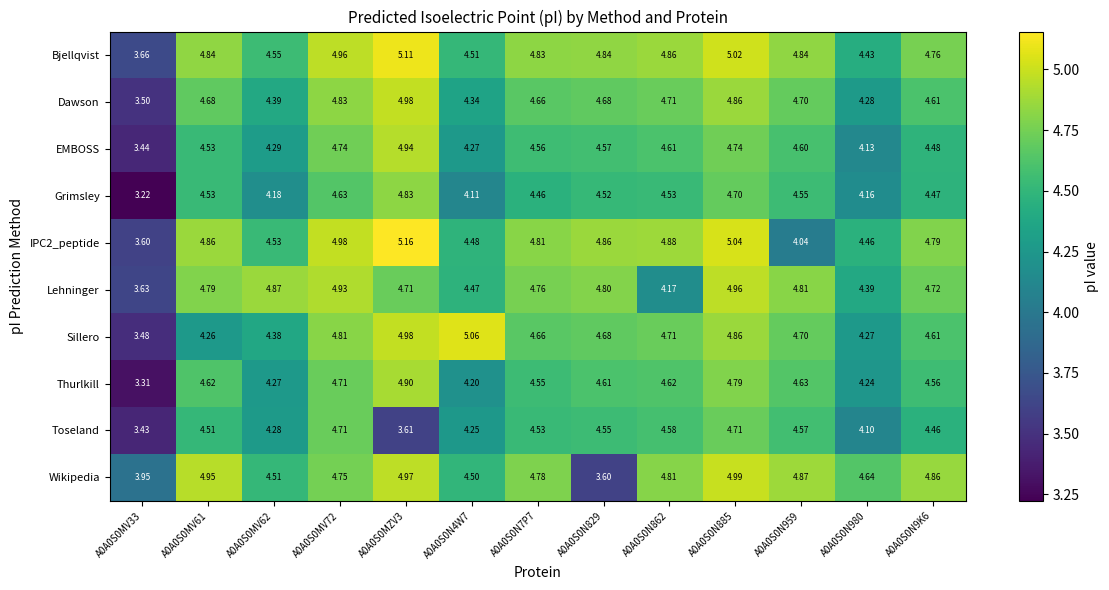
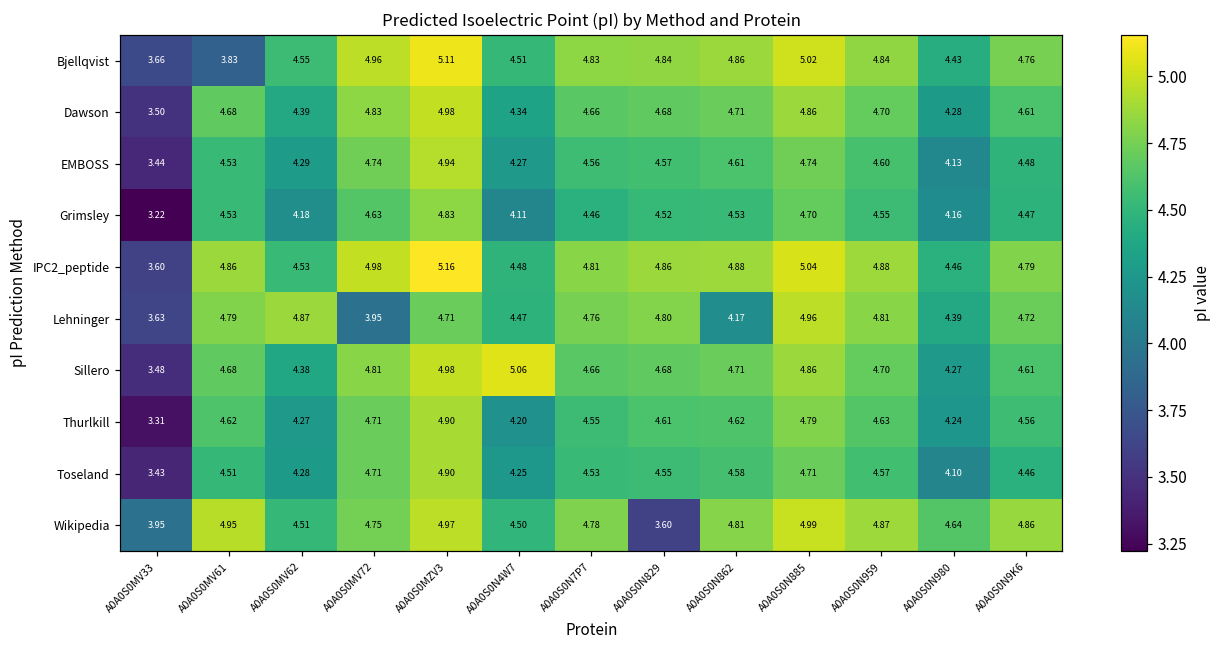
  {
    "Bjellqvist": {
      "A0A0S0MV33": 3.66,
-     "A0A0S0MV61": 4.84,
+     "A0A0S0MV61": 3.83,
      "A0A0S0MV62": 4.55,
      "A0A0S0MV72": 4.96,
      "A0A0S0MZV3": 5.11,
      "A0A0S0N4W7": 4.51,
      "A0A0S0N7P7": 4.83,
      "A0A0S0N829": 4.84,
      "A0A0S0N862": 4.86,
      "A0A0S0N885": 5.02,
      "A0A0S0N959": 4.84,
      "A0A0S0N980": 4.43,
      "A0A0S0N9K6": 4.76
    },
    "Dawson": {
      "A0A0S0MV33": 3.50,
      "A0A0S0MV61": 4.68,
      "A0A0S0MV62": 4.39,
      "A0A0S0MV72": 4.83,
      "A0A0S0MZV3": 4.98,
      "A0A0S0N4W7": 4.34,
      "A0A0S0N7P7": 4.66,
      "A0A0S0N829": 4.68,
      "A0A0S0N862": 4.71,
      "A0A0S0N885": 4.86,
      "A0A0S0N959": 4.70,
      "A0A0S0N980": 4.28,
      "A0A0S0N9K6": 4.61
    },
    "EMBOSS": {
      "A0A0S0MV33": 3.44,
      "A0A0S0MV61": 4.53,
      "A0A0S0MV62": 4.29,
      "A0A0S0MV72": 4.74,
      "A0A0S0MZV3": 4.94,
      "A0A0S0N4W7": 4.27,
      "A0A0S0N7P7": 4.56,
      "A0A0S0N829": 4.57,
      "A0A0S0N862": 4.61,
      "A0A0S0N885": 4.74,
      "A0A0S0N959": 4.60,
      "A0A0S0N980": 4.13,
      "A0A0S0N9K6": 4.48
    },
    "Grimsley": {
      "A0A0S0MV33": 3.22,
      "A0A0S0MV61": 4.53,
      "A0A0S0MV62": 4.18,
      "A0A0S0MV72": 4.63,
      "A0A0S0MZV3": 4.83,
      "A0A0S0N4W7": 4.11,
      "A0A0S0N7P7": 4.46,
      "A0A0S0N829": 4.52,
      "A0A0S0N862": 4.53,
      "A0A0S0N885": 4.70,
      "A0A0S0N959": 4.55,
      "A0A0S0N980": 4.16,
      "A0A0S0N9K6": 4.47
    },
    "IPC2_peptide": {
      "A0A0S0MV33": 3.60,
      "A0A0S0MV61": 4.86,
      "A0A0S0MV62": 4.53,
      "A0A0S0MV72": 4.98,
      "A0A0S0MZV3": 5.16,
      "A0A0S0N4W7": 4.48,
      "A0A0S0N7P7": 4.81,
      "A0A0S0N829": 4.86,
      "A0A0S0N862": 4.88,
      "A0A0S0N885": 5.04,
-     "A0A0S0N959": 4.04,
+     "A0A0S0N959": 4.88,
      "A0A0S0N980": 4.46,
      "A0A0S0N9K6": 4.79
    },
    "Lehninger": {
      "A0A0S0MV33": 3.63,
      "A0A0S0MV61": 4.79,
      "A0A0S0MV62": 4.87,
-     "A0A0S0MV72": 4.93,
+     "A0A0S0MV72": 3.95,
      "A0A0S0MZV3": 4.71,
      "A0A0S0N4W7": 4.47,
      "A0A0S0N7P7": 4.76,
      "A0A0S0N829": 4.80,
      "A0A0S0N862": 4.17,
      "A0A0S0N885": 4.96,
      "A0A0S0N959": 4.81,
      "A0A0S0N980": 4.39,
      "A0A0S0N9K6": 4.72
    },
    "Sillero": {
      "A0A0S0MV33": 3.48,
-     "A0A0S0MV61": 4.26,
+     "A0A0S0MV61": 4.68,
      "A0A0S0MV62": 4.38,
      "A0A0S0MV72": 4.81,
      "A0A0S0MZV3": 4.98,
      "A0A0S0N4W7": 5.06,
      "A0A0S0N7P7": 4.66,
      "A0A0S0N829": 4.68,
      "A0A0S0N862": 4.71,
      "A0A0S0N885": 4.86,
      "A0A0S0N959": 4.70,
      "A0A0S0N980": 4.27,
      "A0A0S0N9K6": 4.61
    },
    "Thurlkill": {
      "A0A0S0MV33": 3.31,
      "A0A0S0MV61": 4.62,
      "A0A0S0MV62": 4.27,
      "A0A0S0MV72": 4.71,
      "A0A0S0MZV3": 4.90,
      "A0A0S0N4W7": 4.20,
      "A0A0S0N7P7": 4.55,
      "A0A0S0N829": 4.61,
      "A0A0S0N862": 4.62,
      "A0A0S0N885": 4.79,
      "A0A0S0N959": 4.63,
      "A0A0S0N980": 4.24,
      "A0A0S0N9K6": 4.56
    },
    "Toseland": {
      "A0A0S0MV33": 3.43,
      "A0A0S0MV61": 4.51,
      "A0A0S0MV62": 4.28,
      "A0A0S0MV72": 4.71,
-     "A0A0S0MZV3": 3.61,
+     "A0A0S0MZV3": 4.90,
      "A0A0S0N4W7": 4.25,
      "A0A0S0N7P7": 4.53,
      "A0A0S0N829": 4.55,
      "A0A0S0N862": 4.58,
      "A0A0S0N885": 4.71,
      "A0A0S0N959": 4.57,
      "A0A0S0N980": 4.10,
      "A0A0S0N9K6": 4.46
    },
    "Wikipedia": {
      "A0A0S0MV33": 3.95,
      "A0A0S0MV61": 4.95,
      "A0A0S0MV62": 4.51,
      "A0A0S0MV72": 4.75,
      "A0A0S0MZV3": 4.97,
      "A0A0S0N4W7": 4.50,
      "A0A0S0N7P7": 4.78,
      "A0A0S0N829": 3.60,
      "A0A0S0N862": 4.81,
      "A0A0S0N885": 4.99,
      "A0A0S0N959": 4.87,
      "A0A0S0N980": 4.64,
      "A0A0S0N9K6": 4.86
    }
  }
